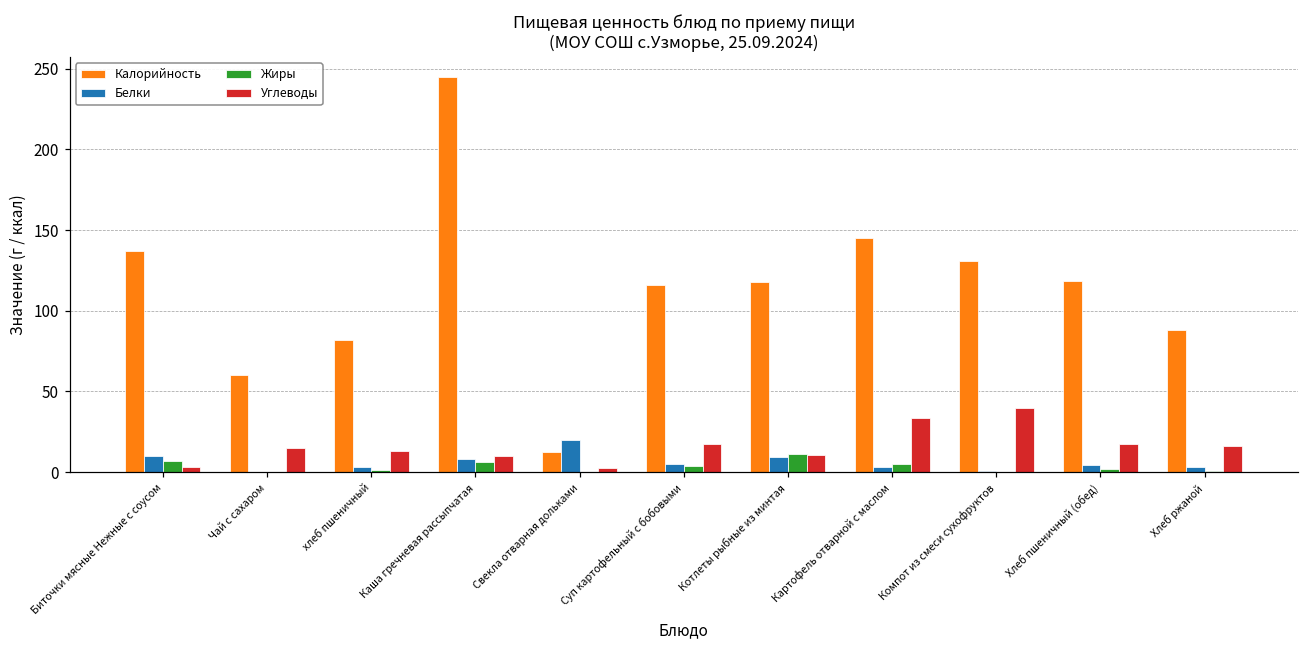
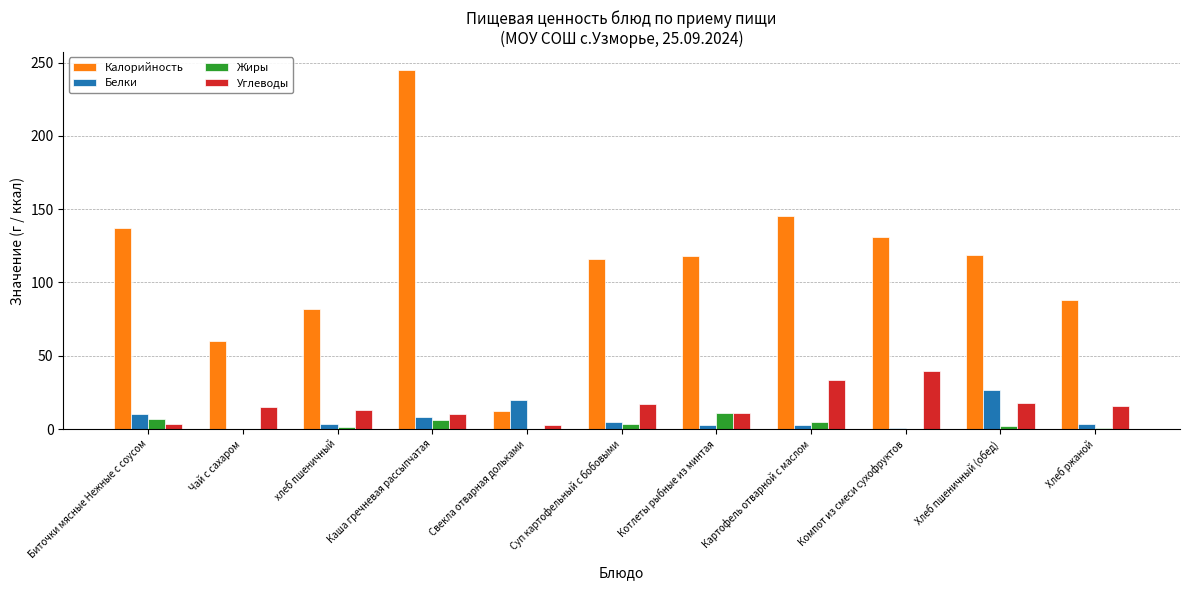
  {
    "Калорийность": {
      "Биточки мясные Нежные с соусом": 137,
      "Чай с сахаром": 60,
      "хлеб пшеничный": 82,
      "Каша гречневая рассыпчатая": 245,
      "Свекла отварная дольками": 13,
      "Суп картофельный с бобовыми": 116,
      "Котлеты рыбные из минтая": 118,
      "Картофель отварной с маслом": 145,
      "Компот из смеси сухофруктов": 131,
      "Хлеб пшеничный (обед)": 119,
      "Хлеб ржаной": 88
    },
    "Белки": {
      "Биточки мясные Нежные с соусом": 10,
      "хлеб пшеничный": 3,
      "Каша гречневая рассыпчатая": 8,
      "Свекла отварная дольками": 20,
      "Суп картофельный с бобовыми": 5,
-     "Котлеты рыбные из минтая": 9,
+     "Котлеты рыбные из минтая": 3,
      "Картофель отварной с маслом": 3,
-     "Хлеб пшеничный (обед)": 4,
+     "Хлеб пшеничный (обед)": 27,
      "Хлеб ржаной": 3
    },
    "Жиры": {
      "Биточки мясные Нежные с соусом": 7,
      "Каша гречневая рассыпчатая": 6,
      "Суп картофельный с бобовыми": 4,
      "Котлеты рыбные из минтая": 11,
      "Картофель отварной с маслом": 5,
      "Хлеб пшеничный (обед)": 2
    },
    "Углеводы": {
      "Биточки мясные Нежные с соусом": 3,
      "Чай с сахаром": 15,
      "хлеб пшеничный": 13,
      "Каша гречневая рассыпчатая": 10,
      "Свекла отварная дольками": 3,
      "Суп картофельный с бобовыми": 17,
      "Котлеты рыбные из минтая": 11,
      "Картофель отварной с маслом": 34,
      "Компот из смеси сухофруктов": 40,
      "Хлеб пшеничный (обед)": 18,
      "Хлеб ржаной": 16
    }
  }
